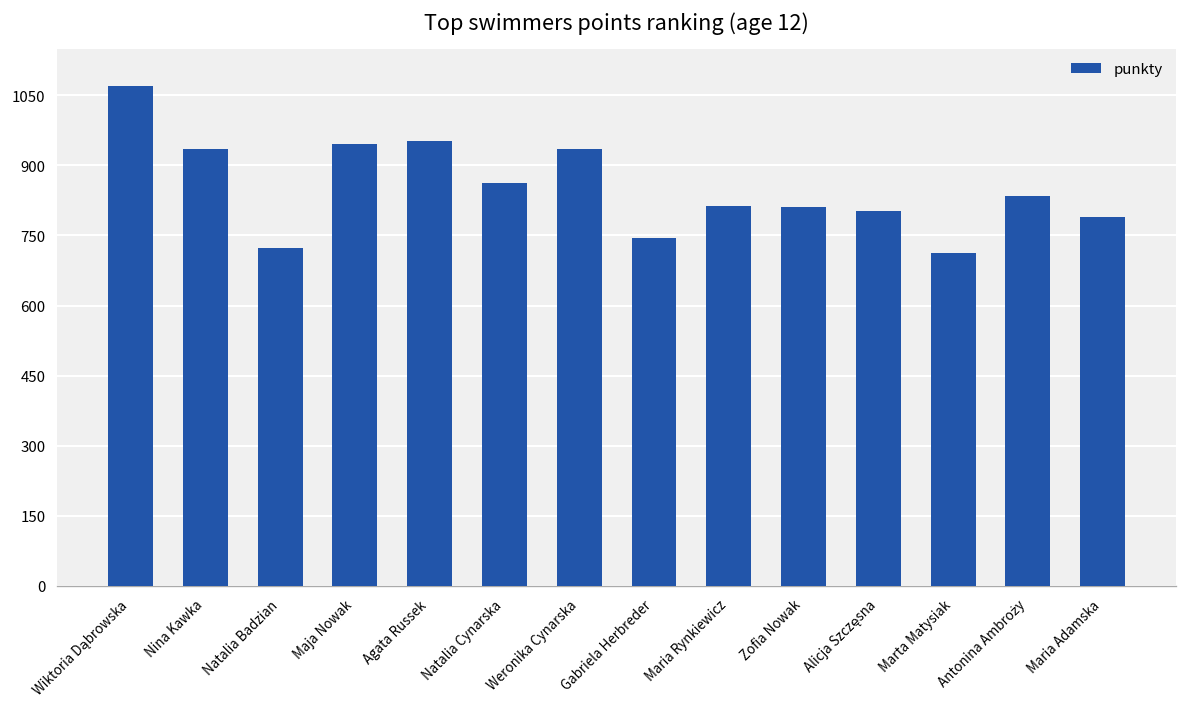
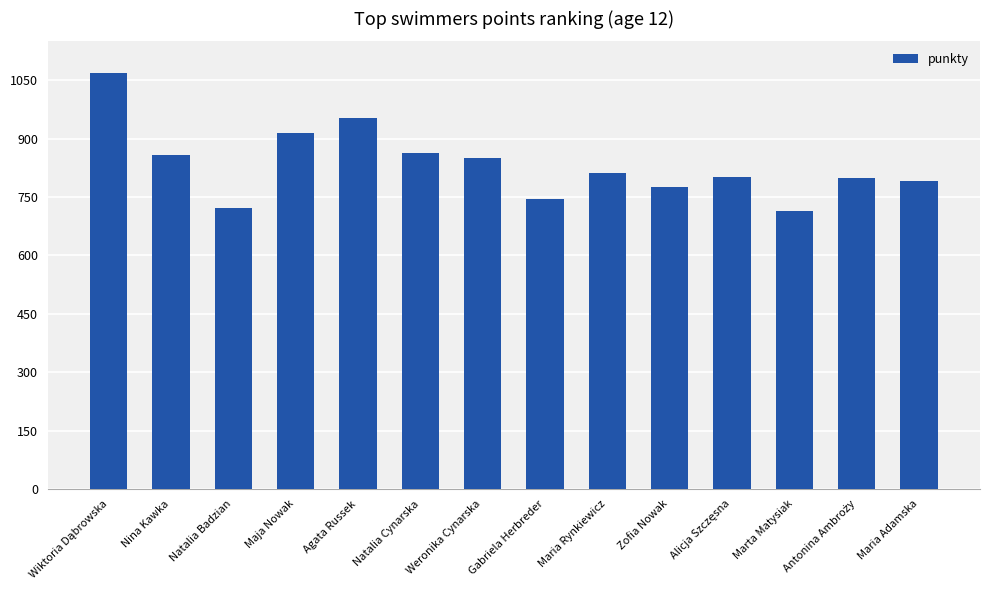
  {
    "Wiktoria Dąbrowska": 1070,
-   "Nina Kawka": 940,
+   "Nina Kawka": 860,
    "Natalia Badzian": 720,
-   "Maja Nowak": 950,
+   "Maja Nowak": 910,
    "Agata Russek": 950,
    "Natalia Cynarska": 860,
-   "Weronika Cynarska": 940,
+   "Weronika Cynarska": 850,
    "Gabriela Herbreder": 740,
    "Maria Rynkiewicz": 810,
-   "Zofia Nowak": 810,
+   "Zofia Nowak": 780,
    "Alicja Szczęsna": 800,
    "Marta Matysiak": 710,
-   "Antonina Ambroży": 840,
+   "Antonina Ambroży": 800,
    "Maria Adamska": 790
  }
